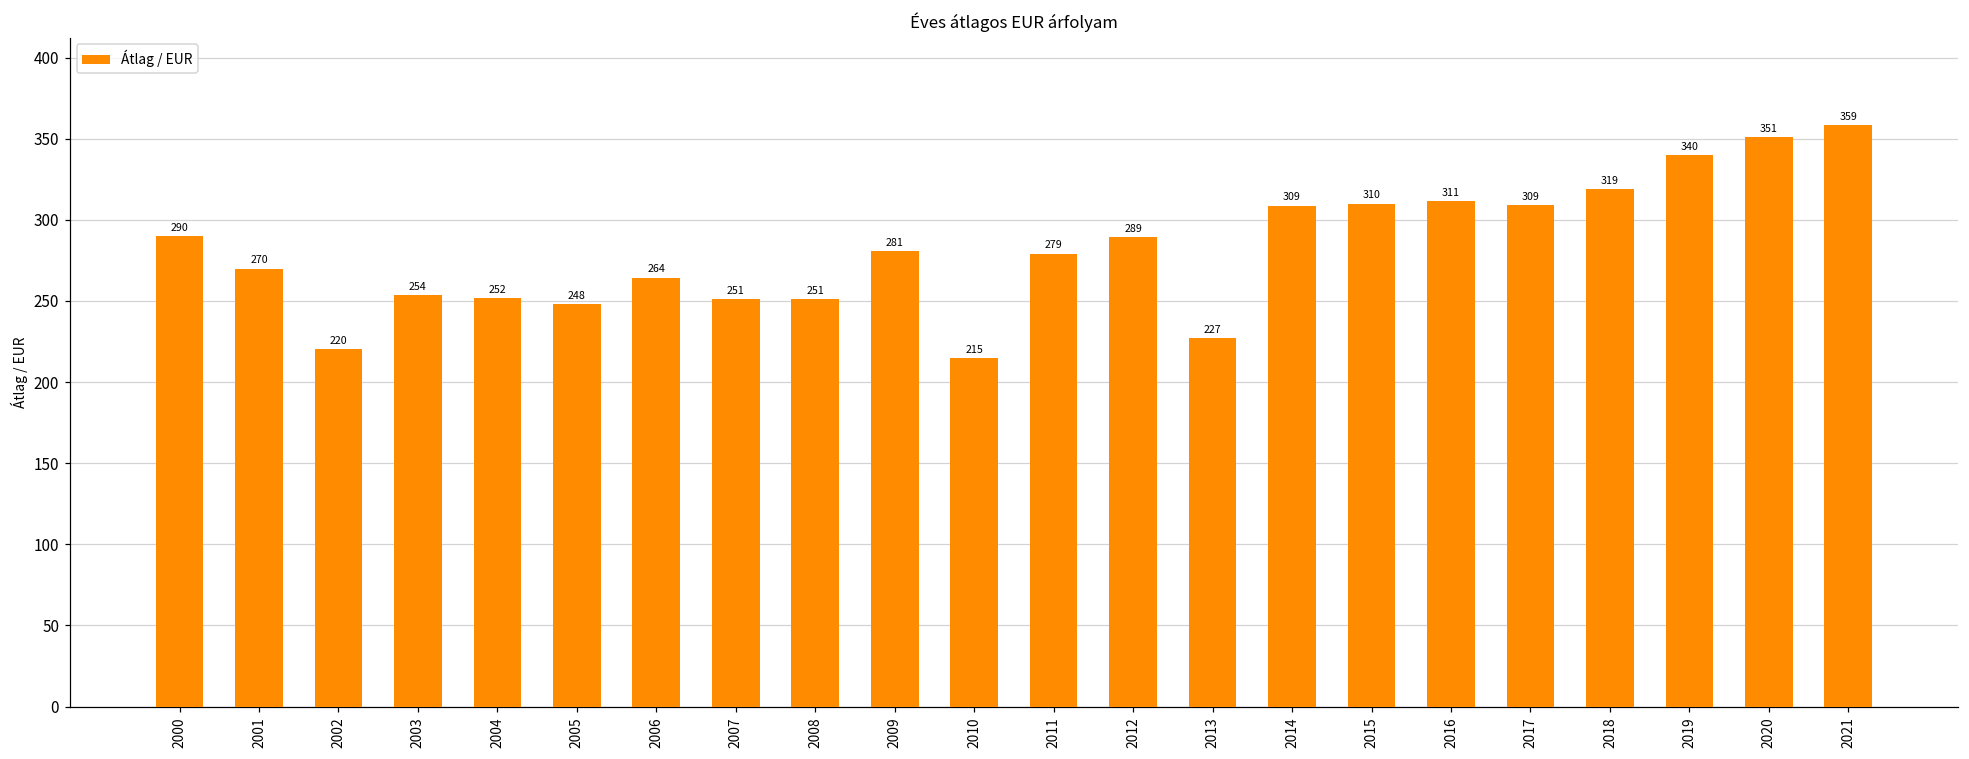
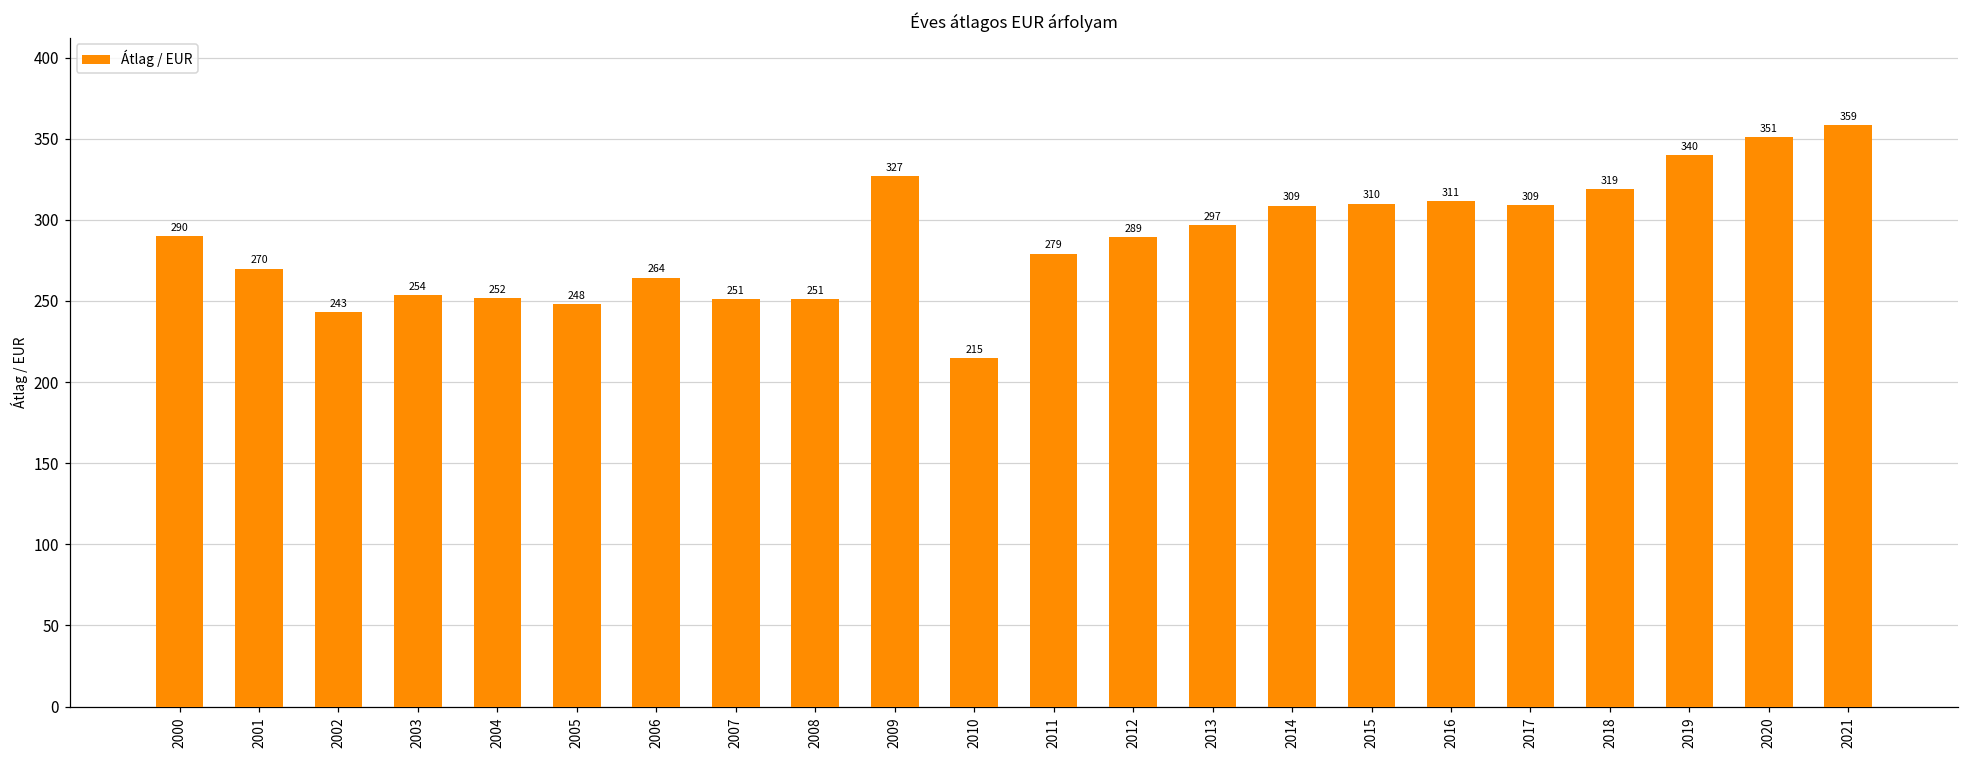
  {
    "2000": 290,
    "2001": 270,
-   "2002": 220,
+   "2002": 243,
    "2003": 254,
    "2004": 252,
    "2005": 248,
    "2006": 264,
    "2007": 251,
    "2008": 251,
-   "2009": 281,
+   "2009": 327,
    "2010": 215,
    "2011": 279,
    "2012": 289,
-   "2013": 227,
+   "2013": 297,
    "2014": 309,
    "2015": 310,
    "2016": 311,
    "2017": 309,
    "2018": 319,
    "2019": 340,
    "2020": 351,
    "2021": 359
  }
